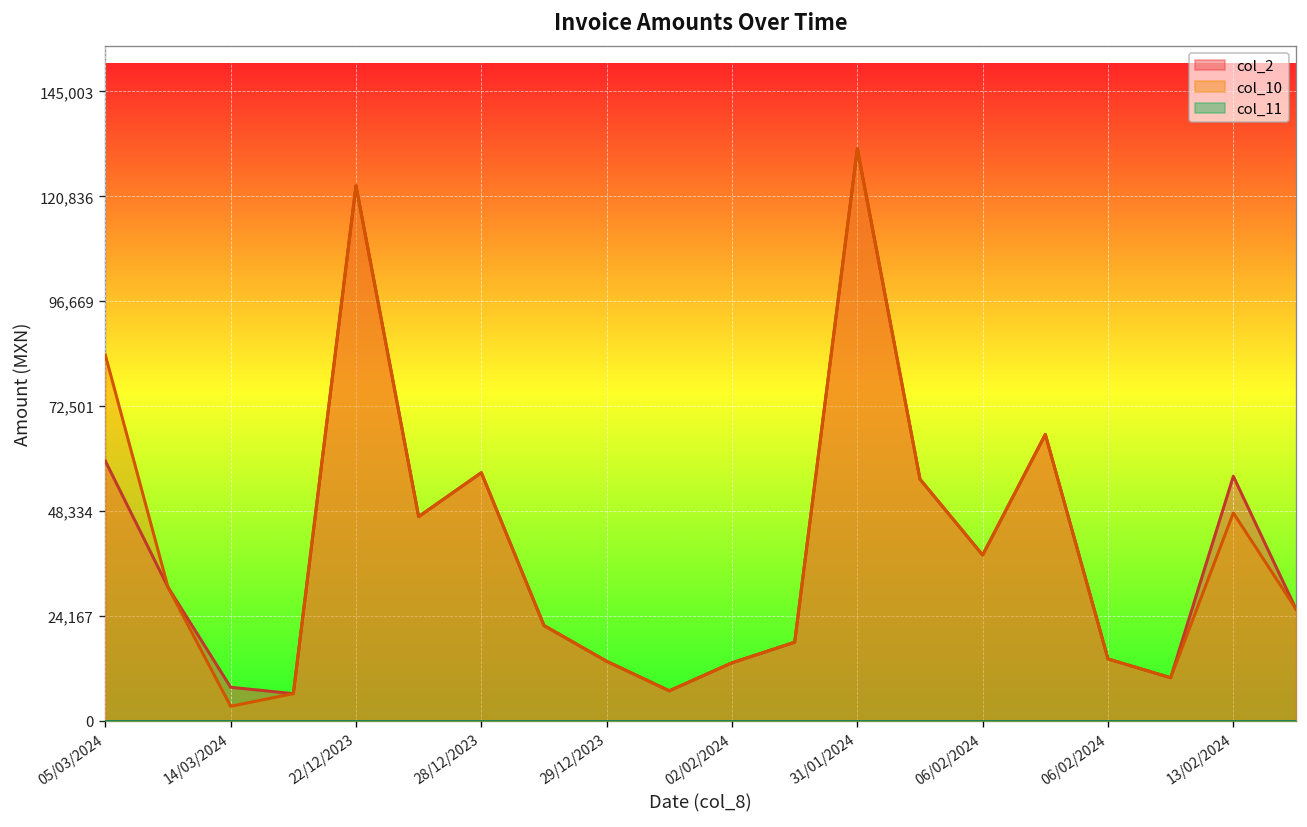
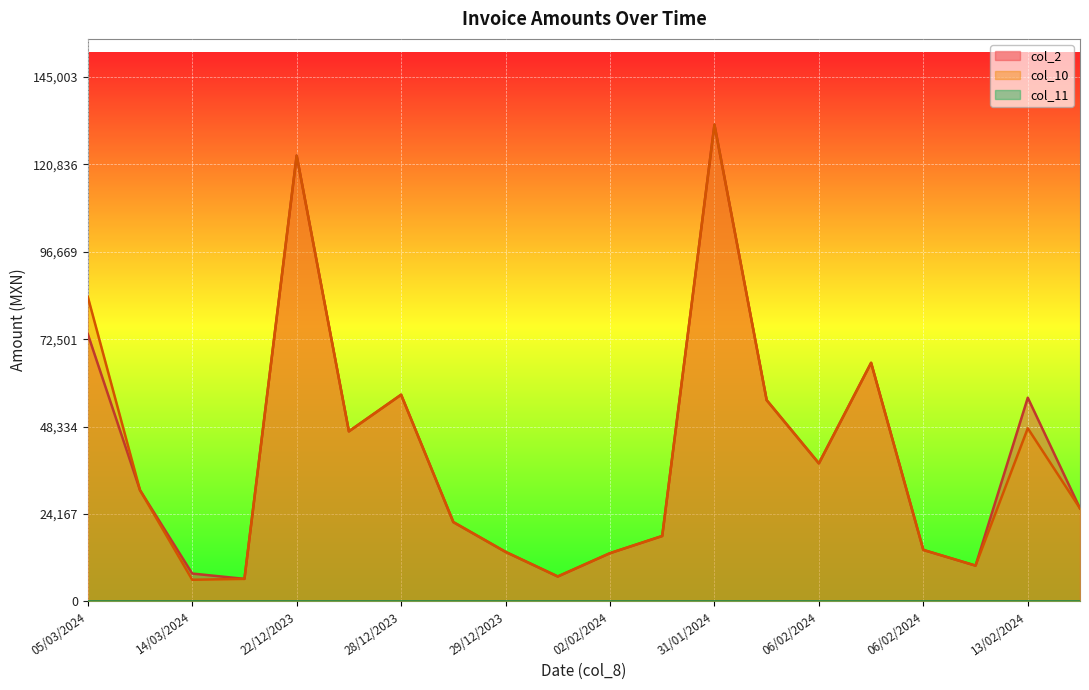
  {
    "col_2": {
-     "05/03/2024": "60,000",
+     "05/03/2024": "74,000",
      "14/03/2024": "8,000",
      "13/02/2024": "56,000"
    },
    "col_10": {
      "05/03/2024": "84,000",
-     "14/03/2024": "3,000",
+     "14/03/2024": "6,000",
      "13/02/2024": "48,000"
    },
    "col_11": {
      "05/03/2024": "0",
      "14/03/2024": "0",
      "22/12/2023": "0",
      "02/02/2024": "0",
      "13/02/2024": "0"
    }
  }
